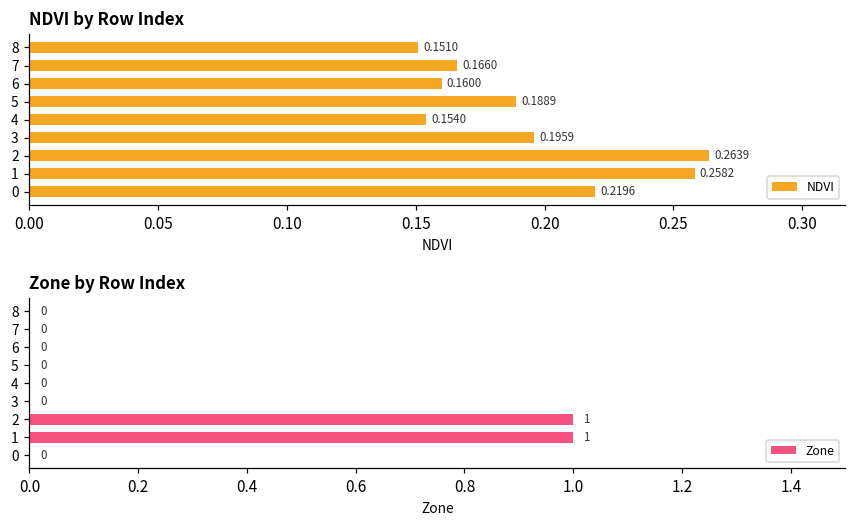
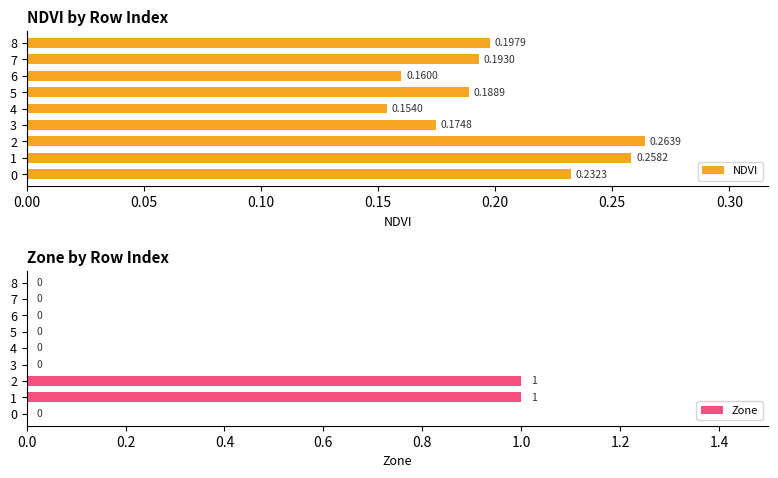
  {
    "NDVI by Row Index": {
-     "8": 0.1510,
-     "7": 0.1660,
+     "8": 0.1979,
+     "7": 0.1930,
      "6": 0.1600,
      "5": 0.1889,
      "4": 0.1540,
-     "3": 0.1959,
+     "3": 0.1748,
      "2": 0.2639,
      "1": 0.2582,
-     "0": 0.2196
+     "0": 0.2323
    },
    "Zone by Row Index": {
      "8": 0,
      "7": 0,
      "6": 0,
      "5": 0,
      "4": 0,
      "3": 0,
      "2": 1,
      "1": 1,
      "0": 0
    }
  }
